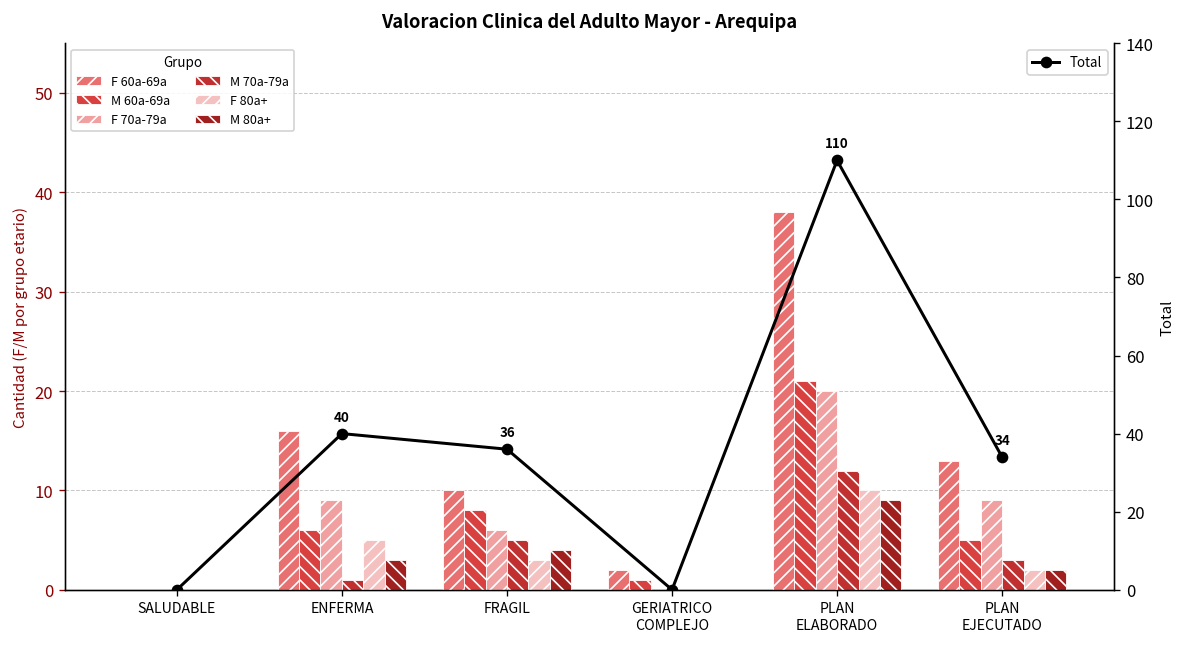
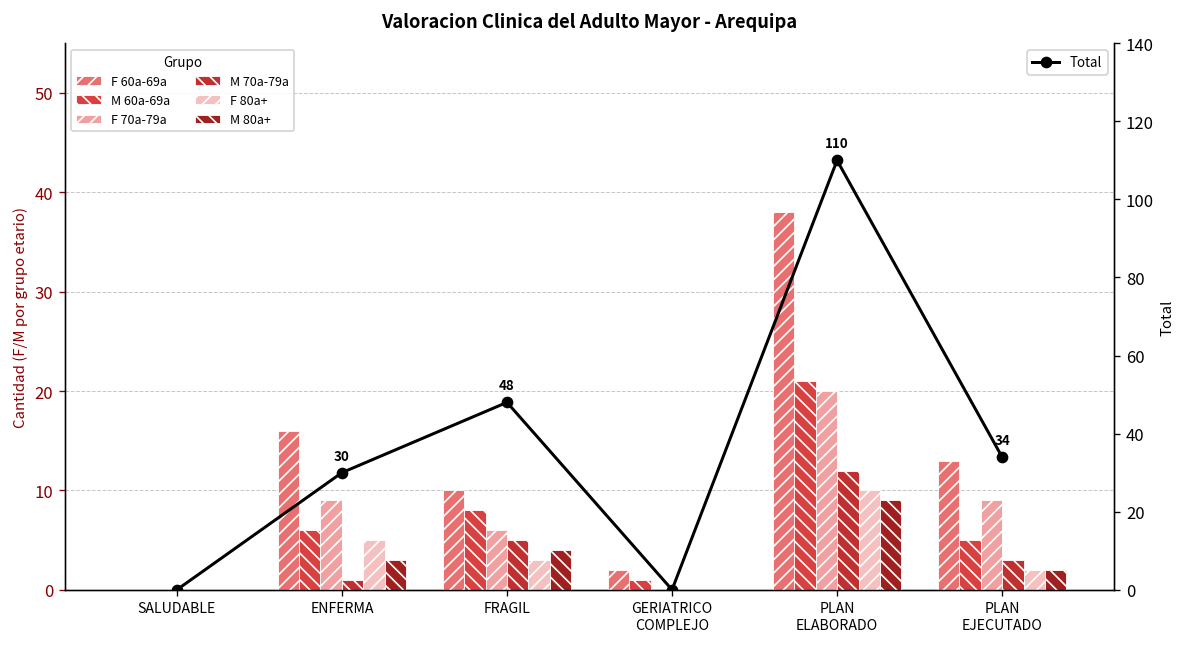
  {
    "Total": {
-     "ENFERMA": 40,
-     "FRAGIL": 36,
+     "ENFERMA": 30,
+     "FRAGIL": 48,
      "PLAN ELABORADO": 110,
      "PLAN EJECUTADO": 34
    }
  }
